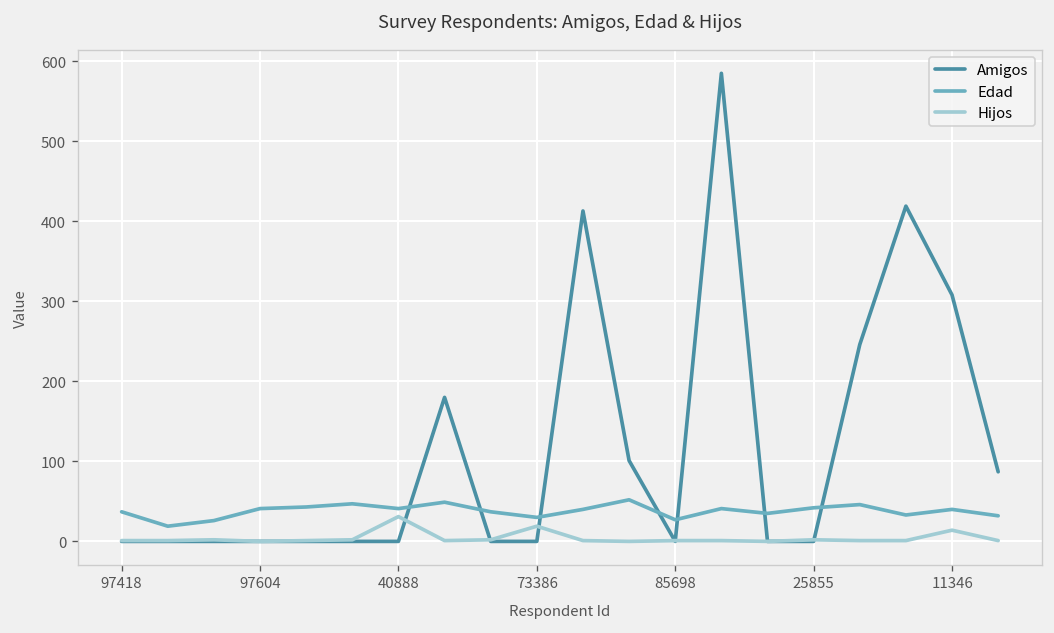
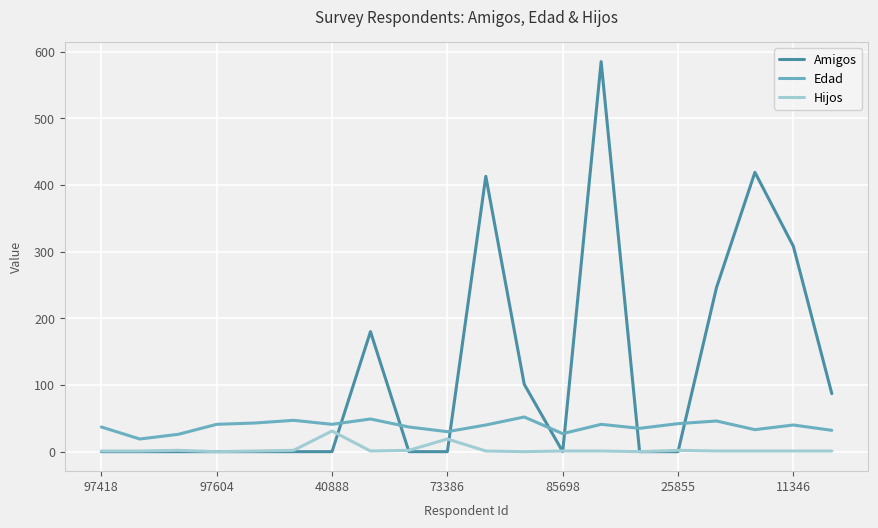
  {
    "Hijos": {
      "40888": 30,
      "73386": 20,
-     "11346": 10
+     "11346": 0
    }
  }
